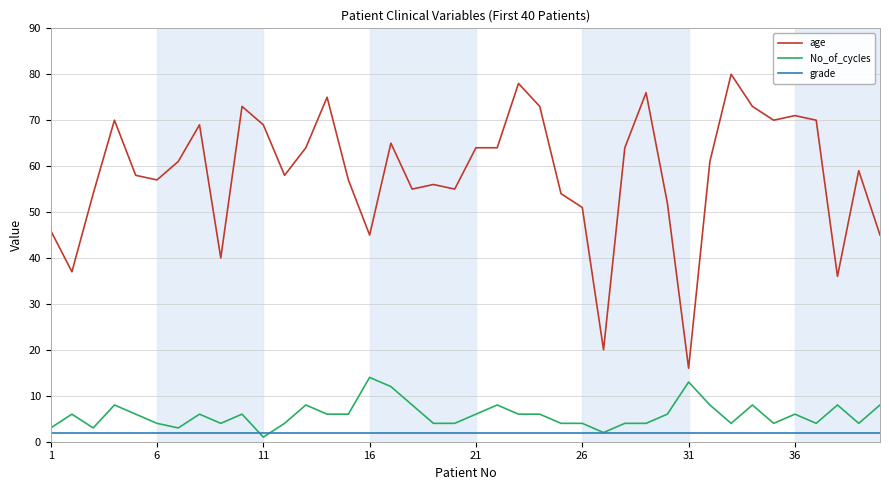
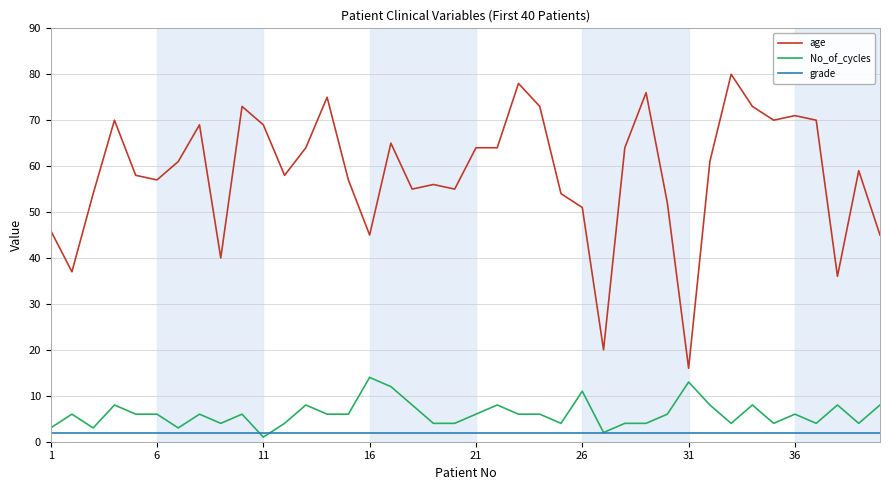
  {
    "age": {
      "1": 46,
      "6": 57,
      "11": 69,
      "16": 45,
      "21": 64,
      "26": 51,
      "31": 16,
      "36": 71
    },
    "No_of_cycles": {
      "1": 3,
-     "6": 4,
+     "6": 6,
      "11": 1,
      "16": 14,
      "21": 6,
-     "26": 4,
+     "26": 11,
      "31": 13,
      "36": 6
    },
    "grade": {
      "1": 2,
      "6": 2,
      "11": 2,
      "16": 2,
      "21": 2,
      "26": 2,
      "31": 2,
      "36": 2
    }
  }
